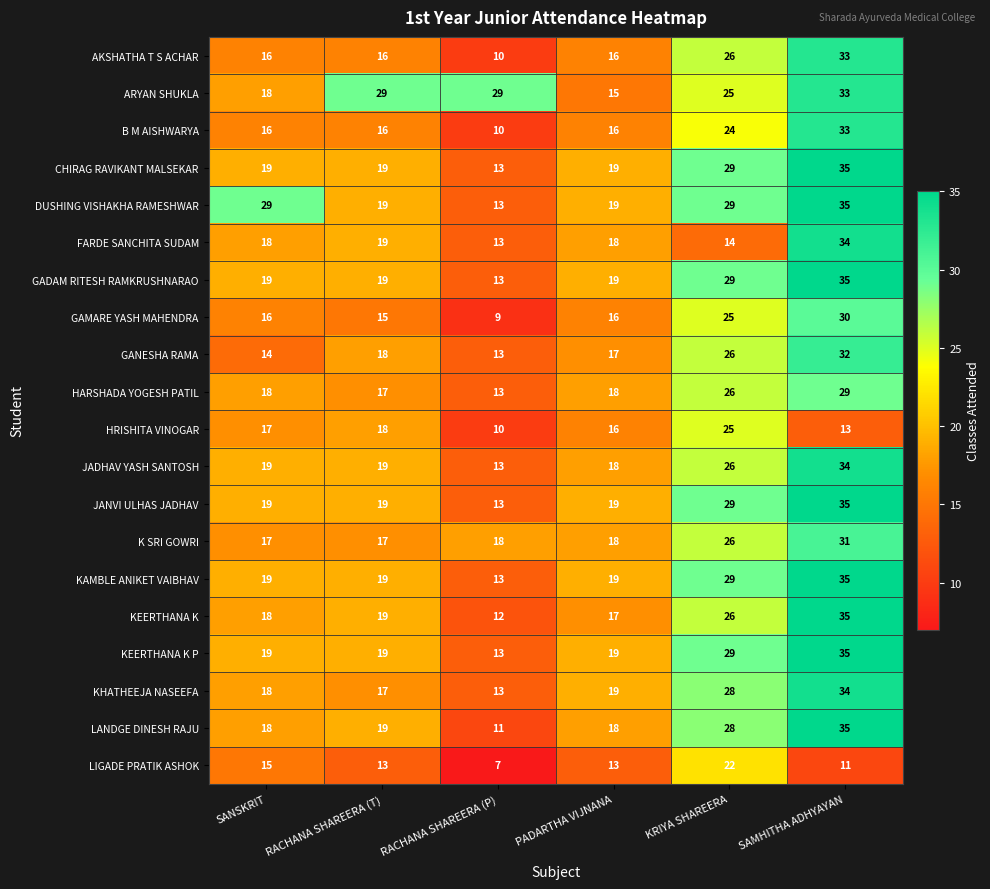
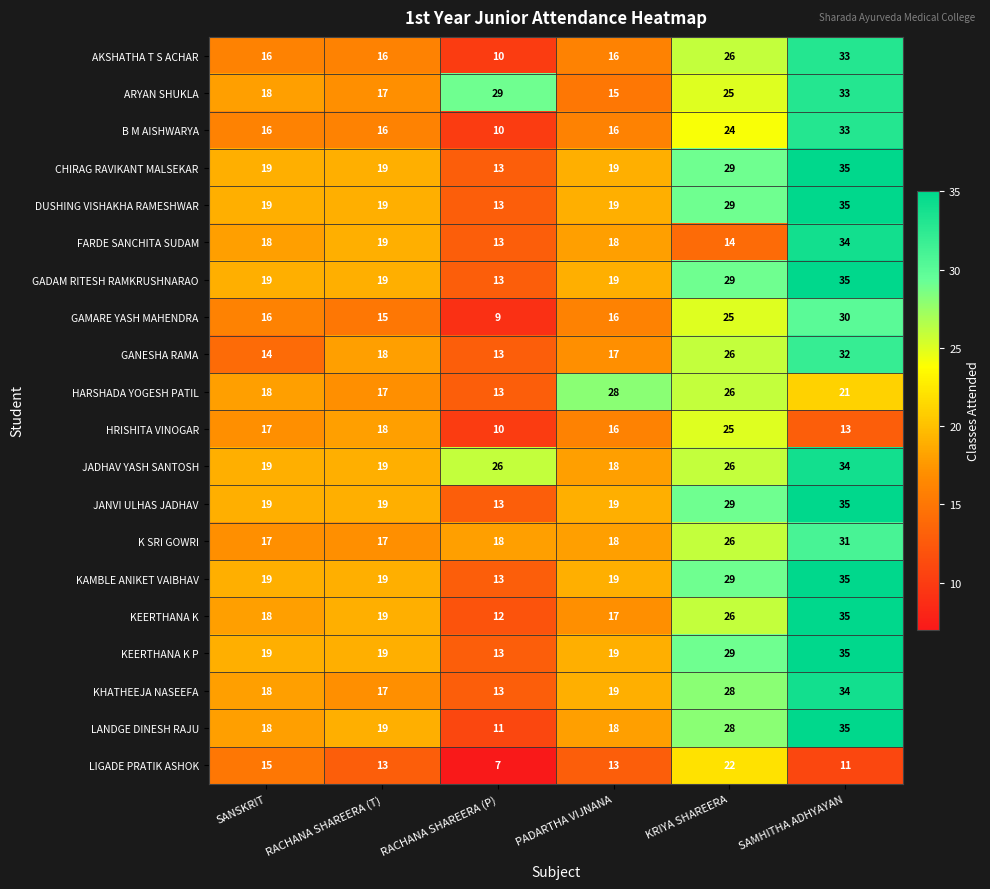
  {
    "AKSHATHA T S ACHAR": {
      "SANSKRIT": 16,
      "RACHANA SHAREERA (T)": 16,
      "RACHANA SHAREERA (P)": 10,
      "PADARTHA VIJNANA": 16,
      "KRIYA SHAREERA": 26,
      "SAMHITHA ADHYAYAN": 33
    },
    "ARYAN SHUKLA": {
      "SANSKRIT": 18,
-     "RACHANA SHAREERA (T)": 29,
+     "RACHANA SHAREERA (T)": 17,
      "RACHANA SHAREERA (P)": 29,
      "PADARTHA VIJNANA": 15,
      "KRIYA SHAREERA": 25,
      "SAMHITHA ADHYAYAN": 33
    },
    "B M AISHWARYA": {
      "SANSKRIT": 16,
      "RACHANA SHAREERA (T)": 16,
      "RACHANA SHAREERA (P)": 10,
      "PADARTHA VIJNANA": 16,
      "KRIYA SHAREERA": 24,
      "SAMHITHA ADHYAYAN": 33
    },
    "CHIRAG RAVIKANT MALSEKAR": {
      "SANSKRIT": 19,
      "RACHANA SHAREERA (T)": 19,
      "RACHANA SHAREERA (P)": 13,
      "PADARTHA VIJNANA": 19,
      "KRIYA SHAREERA": 29,
      "SAMHITHA ADHYAYAN": 35
    },
    "DUSHING VISHAKHA RAMESHWAR": {
-     "SANSKRIT": 29,
+     "SANSKRIT": 19,
      "RACHANA SHAREERA (T)": 19,
      "RACHANA SHAREERA (P)": 13,
      "PADARTHA VIJNANA": 19,
      "KRIYA SHAREERA": 29,
      "SAMHITHA ADHYAYAN": 35
    },
    "FARDE SANCHITA SUDAM": {
      "SANSKRIT": 18,
      "RACHANA SHAREERA (T)": 19,
      "RACHANA SHAREERA (P)": 13,
      "PADARTHA VIJNANA": 18,
      "KRIYA SHAREERA": 14,
      "SAMHITHA ADHYAYAN": 34
    },
    "GADAM RITESH RAMKRUSHNARAO": {
      "SANSKRIT": 19,
      "RACHANA SHAREERA (T)": 19,
      "RACHANA SHAREERA (P)": 13,
      "PADARTHA VIJNANA": 19,
      "KRIYA SHAREERA": 29,
      "SAMHITHA ADHYAYAN": 35
    },
    "GAMARE YASH MAHENDRA": {
      "SANSKRIT": 16,
      "RACHANA SHAREERA (T)": 15,
      "RACHANA SHAREERA (P)": 9,
      "PADARTHA VIJNANA": 16,
      "KRIYA SHAREERA": 25,
      "SAMHITHA ADHYAYAN": 30
    },
    "GANESHA RAMA": {
      "SANSKRIT": 14,
      "RACHANA SHAREERA (T)": 18,
      "RACHANA SHAREERA (P)": 13,
      "PADARTHA VIJNANA": 17,
      "KRIYA SHAREERA": 26,
      "SAMHITHA ADHYAYAN": 32
    },
    "HARSHADA YOGESH PATIL": {
      "SANSKRIT": 18,
      "RACHANA SHAREERA (T)": 17,
      "RACHANA SHAREERA (P)": 13,
-     "PADARTHA VIJNANA": 18,
+     "PADARTHA VIJNANA": 28,
      "KRIYA SHAREERA": 26,
-     "SAMHITHA ADHYAYAN": 29
+     "SAMHITHA ADHYAYAN": 21
    },
    "HRISHITA VINOGAR": {
      "SANSKRIT": 17,
      "RACHANA SHAREERA (T)": 18,
      "RACHANA SHAREERA (P)": 10,
      "PADARTHA VIJNANA": 16,
      "KRIYA SHAREERA": 25,
      "SAMHITHA ADHYAYAN": 13
    },
    "JADHAV YASH SANTOSH": {
      "SANSKRIT": 19,
      "RACHANA SHAREERA (T)": 19,
-     "RACHANA SHAREERA (P)": 13,
+     "RACHANA SHAREERA (P)": 26,
      "PADARTHA VIJNANA": 18,
      "KRIYA SHAREERA": 26,
      "SAMHITHA ADHYAYAN": 34
    },
    "JANVI ULHAS JADHAV": {
      "SANSKRIT": 19,
      "RACHANA SHAREERA (T)": 19,
      "RACHANA SHAREERA (P)": 13,
      "PADARTHA VIJNANA": 19,
      "KRIYA SHAREERA": 29,
      "SAMHITHA ADHYAYAN": 35
    },
    "K SRI GOWRI": {
      "SANSKRIT": 17,
      "RACHANA SHAREERA (T)": 17,
      "RACHANA SHAREERA (P)": 18,
      "PADARTHA VIJNANA": 18,
      "KRIYA SHAREERA": 26,
      "SAMHITHA ADHYAYAN": 31
    },
    "KAMBLE ANIKET VAIBHAV": {
      "SANSKRIT": 19,
      "RACHANA SHAREERA (T)": 19,
      "RACHANA SHAREERA (P)": 13,
      "PADARTHA VIJNANA": 19,
      "KRIYA SHAREERA": 29,
      "SAMHITHA ADHYAYAN": 35
    },
    "KEERTHANA K": {
      "SANSKRIT": 18,
      "RACHANA SHAREERA (T)": 19,
      "RACHANA SHAREERA (P)": 12,
      "PADARTHA VIJNANA": 17,
      "KRIYA SHAREERA": 26,
      "SAMHITHA ADHYAYAN": 35
    },
    "KEERTHANA K P": {
      "SANSKRIT": 19,
      "RACHANA SHAREERA (T)": 19,
      "RACHANA SHAREERA (P)": 13,
      "PADARTHA VIJNANA": 19,
      "KRIYA SHAREERA": 29,
      "SAMHITHA ADHYAYAN": 35
    },
    "KHATHEEJA NASEEFA": {
      "SANSKRIT": 18,
      "RACHANA SHAREERA (T)": 17,
      "RACHANA SHAREERA (P)": 13,
      "PADARTHA VIJNANA": 19,
      "KRIYA SHAREERA": 28,
      "SAMHITHA ADHYAYAN": 34
    },
    "LANDGE DINESH RAJU": {
      "SANSKRIT": 18,
      "RACHANA SHAREERA (T)": 19,
      "RACHANA SHAREERA (P)": 11,
      "PADARTHA VIJNANA": 18,
      "KRIYA SHAREERA": 28,
      "SAMHITHA ADHYAYAN": 35
    },
    "LIGADE PRATIK ASHOK": {
      "SANSKRIT": 15,
      "RACHANA SHAREERA (T)": 13,
      "RACHANA SHAREERA (P)": 7,
      "PADARTHA VIJNANA": 13,
      "KRIYA SHAREERA": 22,
      "SAMHITHA ADHYAYAN": 11
    }
  }
